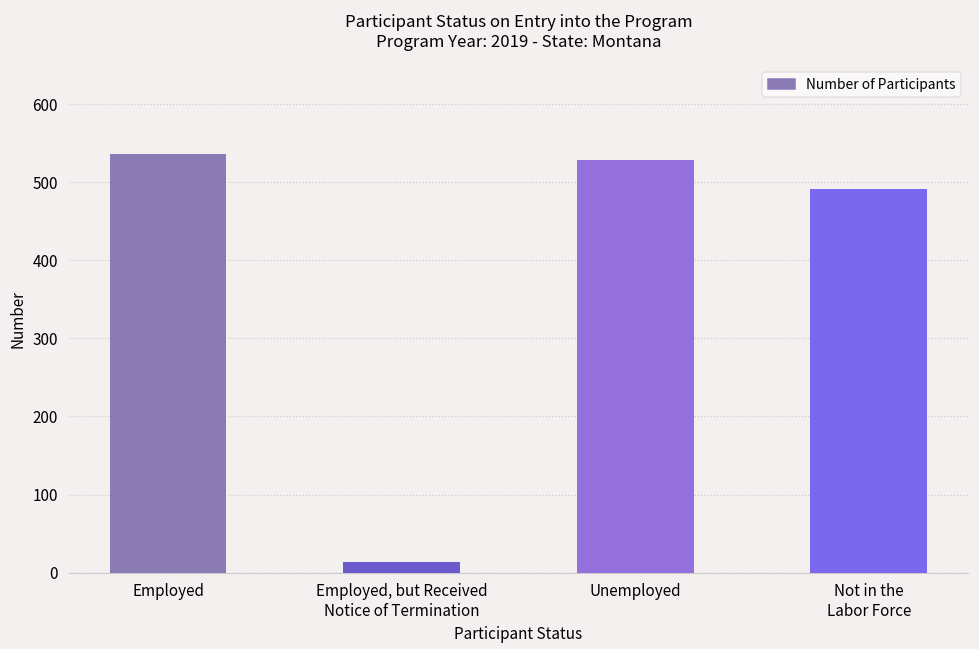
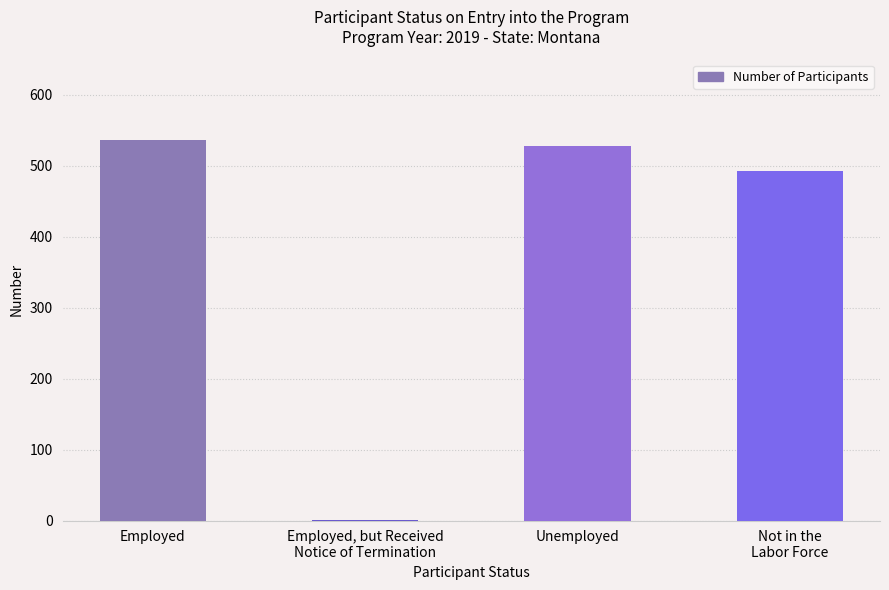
  {
    "Employed": 540,
-   "Employed, but Received Notice of Termination": 10,
+   "Employed, but Received Notice of Termination": 0,
    "Unemployed": 530,
    "Not in the Labor Force": 490
  }
